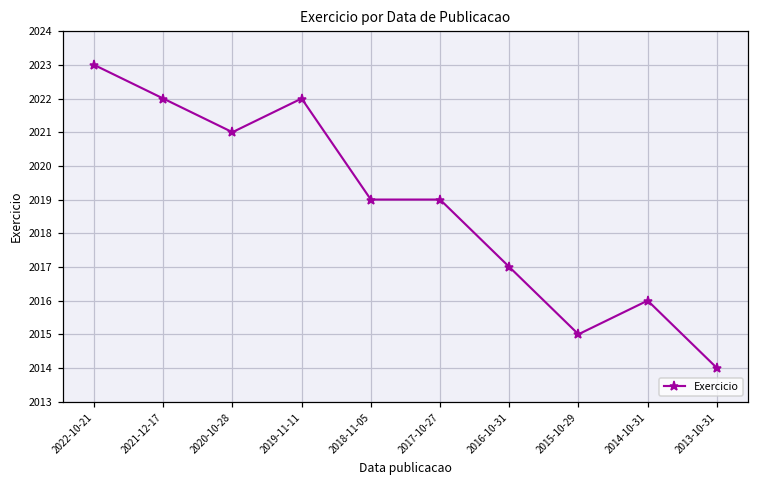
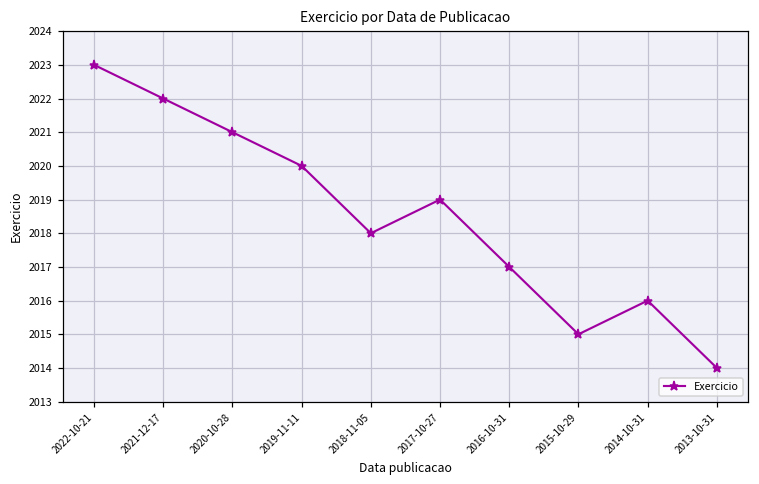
  {
    "2022-10-21": 2023,
    "2021-12-17": 2022,
    "2020-10-28": 2021,
-   "2019-11-11": 2022,
-   "2018-11-05": 2019,
+   "2019-11-11": 2020,
+   "2018-11-05": 2018,
    "2017-10-27": 2019,
    "2016-10-31": 2017,
    "2015-10-29": 2015,
    "2014-10-31": 2016,
    "2013-10-31": 2014
  }
